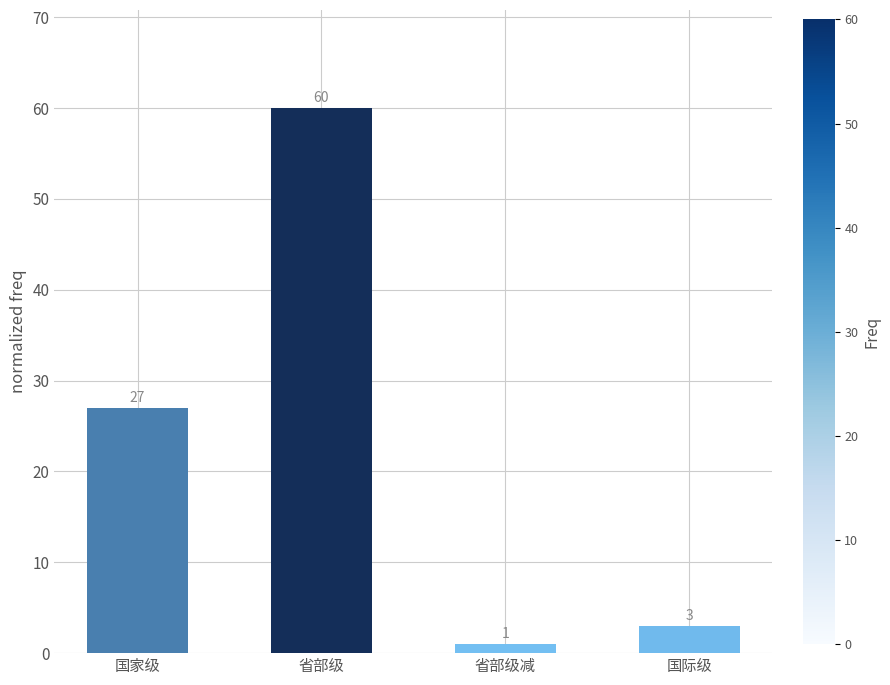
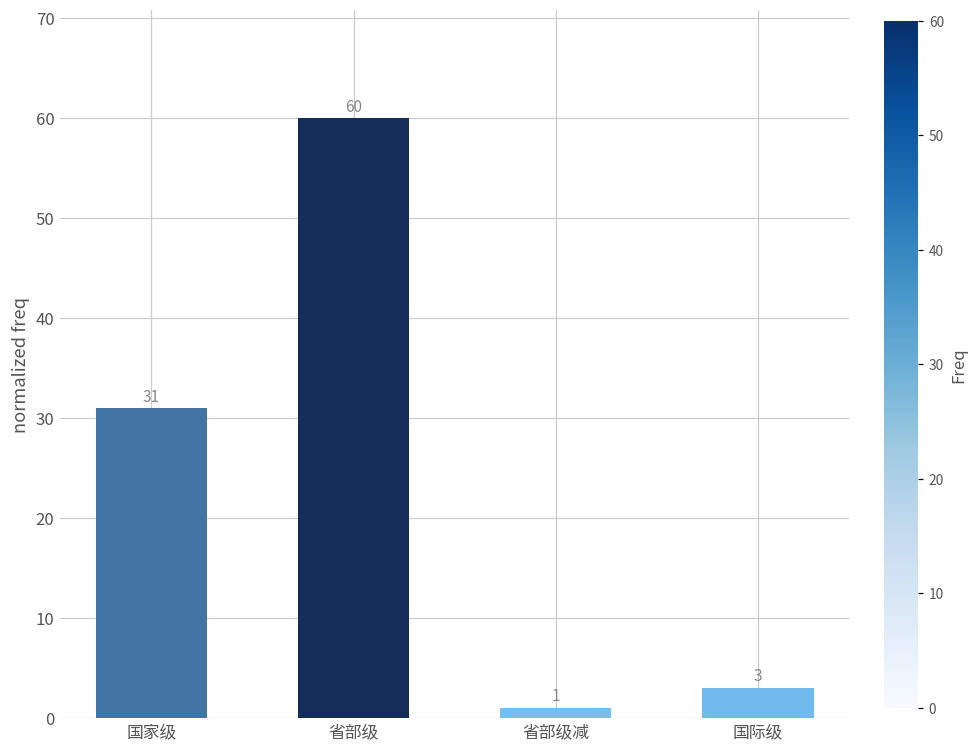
  {
-   "国家级": 27,
+   "国家级": 31,
    "省部级": 60,
    "省部级减": 1,
    "国际级": 3
  }
